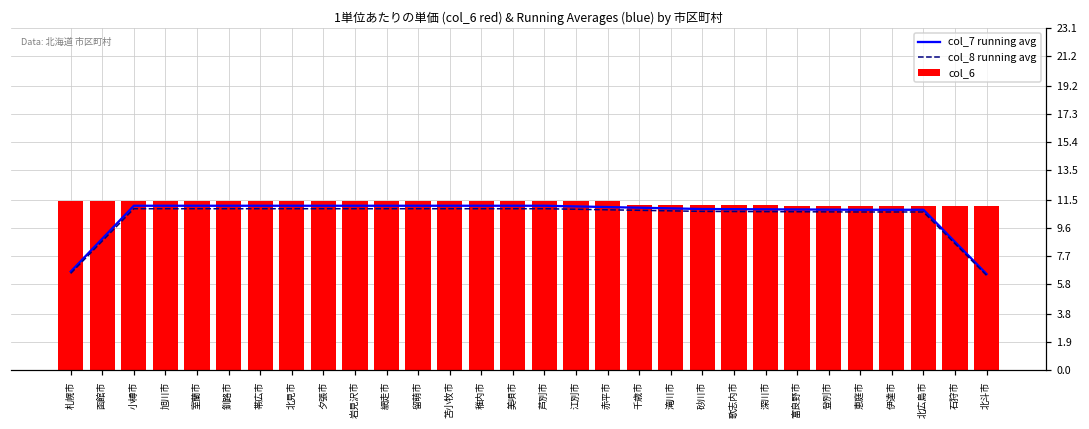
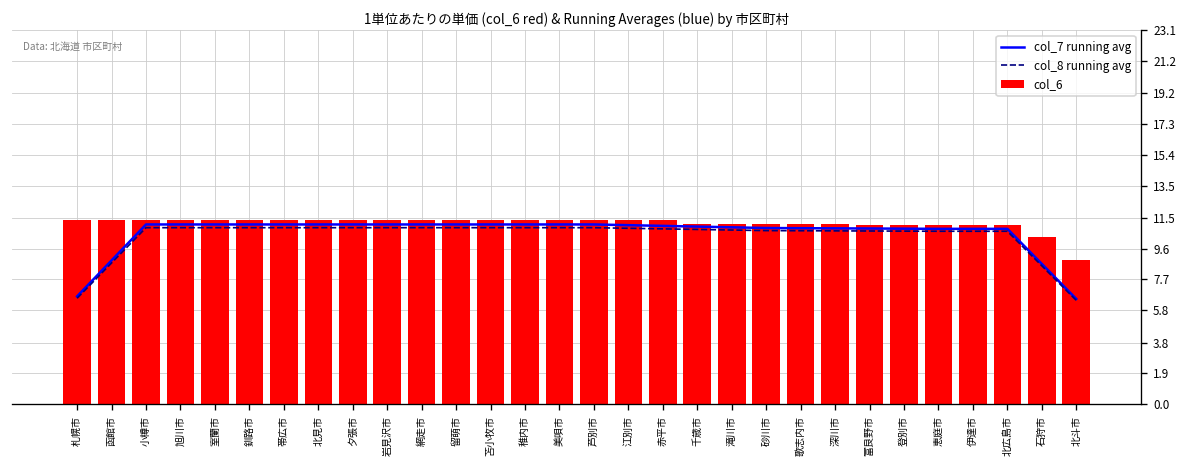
  {
    "col_6": {
      "札幌市": 11.4,
      "函館市": 11.4,
      "小樽市": 11.4,
      "旭川市": 11.4,
      "室蘭市": 11.4,
      "釧路市": 11.4,
      "帯広市": 11.4,
      "北見市": 11.4,
      "夕張市": 11.4,
      "岩見沢市": 11.4,
      "網走市": 11.4,
      "留萌市": 11.4,
      "苫小牧市": 11.4,
      "稚内市": 11.4,
      "美唄市": 11.4,
      "芦別市": 11.4,
      "江別市": 11.4,
      "赤平市": 11.4,
      "千歳市": 11.1,
      "滝川市": 11.1,
      "砂川市": 11.1,
      "歌志内市": 11.1,
      "深川市": 11.1,
      "富良野市": 11.1,
      "登別市": 11.1,
      "恵庭市": 11.1,
      "伊達市": 11.1,
      "北広島市": 11.1,
-     "石狩市": 11.1,
-     "北斗市": 11.1
+     "石狩市": 10.3,
+     "北斗市": 8.9
    },
    "col_7 running avg": {
      "小樽市": 11.1,
      "旭川市": 11.1,
      "室蘭市": 11.1,
      "釧路市": 11.1,
      "帯広市": 11.1,
      "北見市": 11.1,
      "夕張市": 11.1,
      "岩見沢市": 11.1,
      "網走市": 11.1,
      "留萌市": 11.1,
      "苫小牧市": 11.1,
      "稚内市": 11.1,
      "美唄市": 11.1,
      "芦別市": 11.1,
      "江別市": 11.1
    },
    "col_8 running avg": {
      "小樽市": 10.9,
      "旭川市": 10.9,
      "室蘭市": 10.9,
      "釧路市": 10.9,
      "帯広市": 10.9,
      "北見市": 10.9,
      "夕張市": 10.9,
      "岩見沢市": 10.9,
      "網走市": 10.9,
      "留萌市": 10.9,
      "苫小牧市": 10.9,
      "稚内市": 10.9,
      "美唄市": 10.9,
      "芦別市": 10.9,
      "江別市": 10.9
    }
  }
